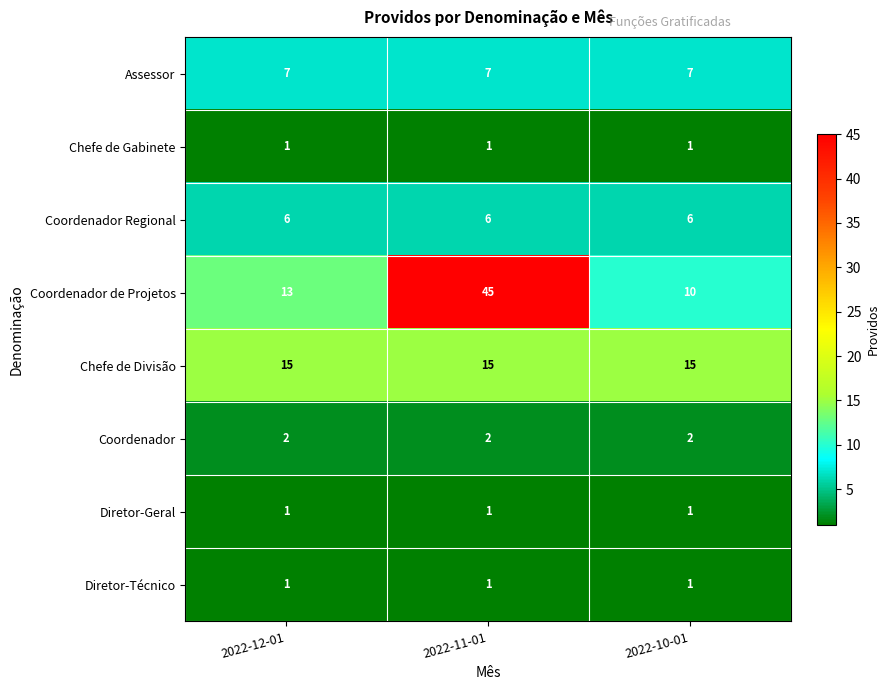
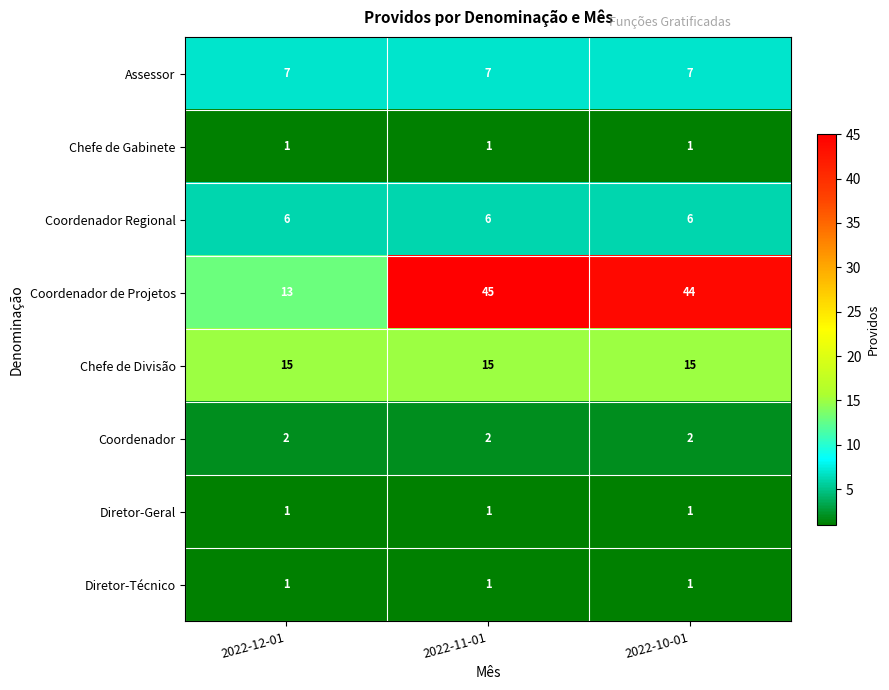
  {
    "Assessor": {
      "2022-12-01": 7,
      "2022-11-01": 7,
      "2022-10-01": 7
    },
    "Chefe de Gabinete": {
      "2022-12-01": 1,
      "2022-11-01": 1,
      "2022-10-01": 1
    },
    "Coordenador Regional": {
      "2022-12-01": 6,
      "2022-11-01": 6,
      "2022-10-01": 6
    },
    "Coordenador de Projetos": {
      "2022-12-01": 13,
      "2022-11-01": 45,
-     "2022-10-01": 10
+     "2022-10-01": 44
    },
    "Chefe de Divisão": {
      "2022-12-01": 15,
      "2022-11-01": 15,
      "2022-10-01": 15
    },
    "Coordenador": {
      "2022-12-01": 2,
      "2022-11-01": 2,
      "2022-10-01": 2
    },
    "Diretor-Geral": {
      "2022-12-01": 1,
      "2022-11-01": 1,
      "2022-10-01": 1
    },
    "Diretor-Técnico": {
      "2022-12-01": 1,
      "2022-11-01": 1,
      "2022-10-01": 1
    }
  }
